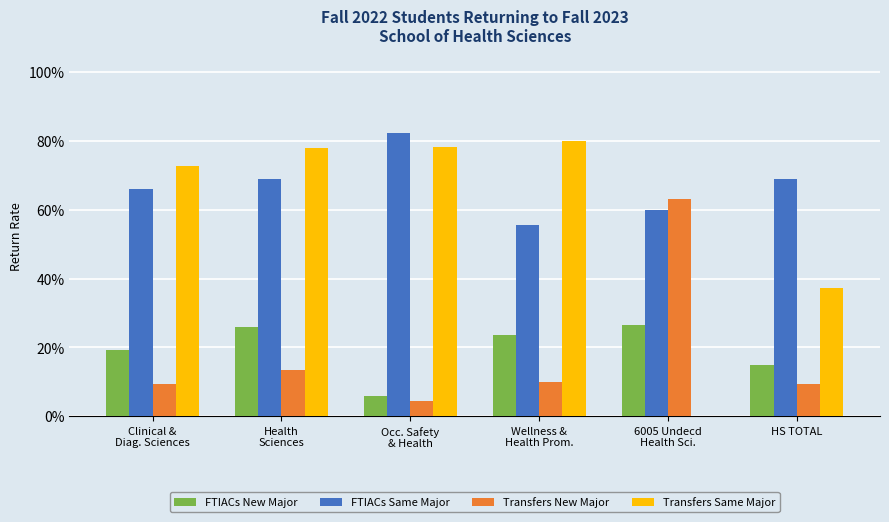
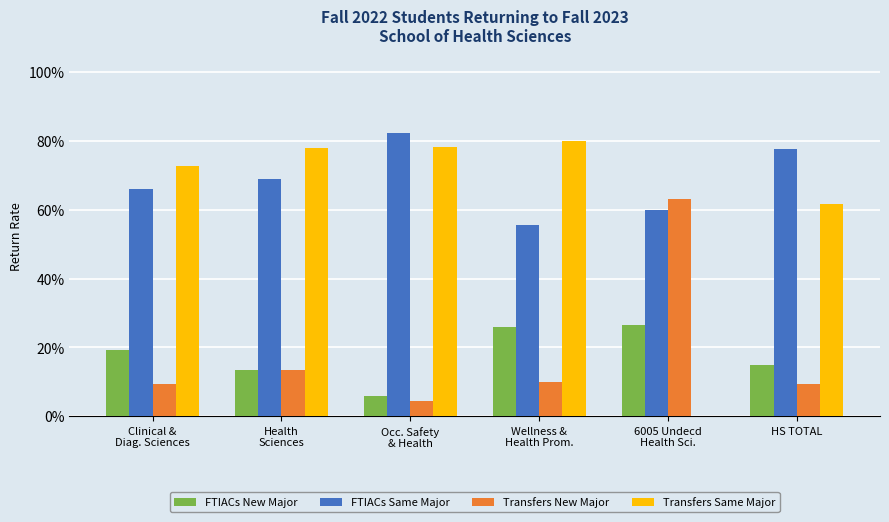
  {
    "FTIACs New Major": {
      "Clinical & Diag. Sciences": "19%",
-     "Health Sciences": "26%",
+     "Health Sciences": "14%",
      "Occ. Safety & Health": "6%",
-     "Wellness & Health Prom.": "24%",
+     "Wellness & Health Prom.": "26%",
      "6005 Undecd Health Sci.": "27%",
      "HS TOTAL": "15%"
    },
    "FTIACs Same Major": {
      "Clinical & Diag. Sciences": "66%",
      "Health Sciences": "69%",
      "Occ. Safety & Health": "82%",
      "Wellness & Health Prom.": "56%",
      "6005 Undecd Health Sci.": "60%",
-     "HS TOTAL": "69%"
+     "HS TOTAL": "78%"
    },
    "Transfers New Major": {
      "Clinical & Diag. Sciences": "9%",
      "Health Sciences": "14%",
      "Occ. Safety & Health": "4%",
      "Wellness & Health Prom.": "10%",
      "6005 Undecd Health Sci.": "63%",
      "HS TOTAL": "9%"
    },
    "Transfers Same Major": {
      "Clinical & Diag. Sciences": "73%",
      "Health Sciences": "78%",
      "Occ. Safety & Health": "78%",
      "Wellness & Health Prom.": "80%",
      "6005 Undecd Health Sci.": "0%",
-     "HS TOTAL": "37%"
+     "HS TOTAL": "62%"
    }
  }
